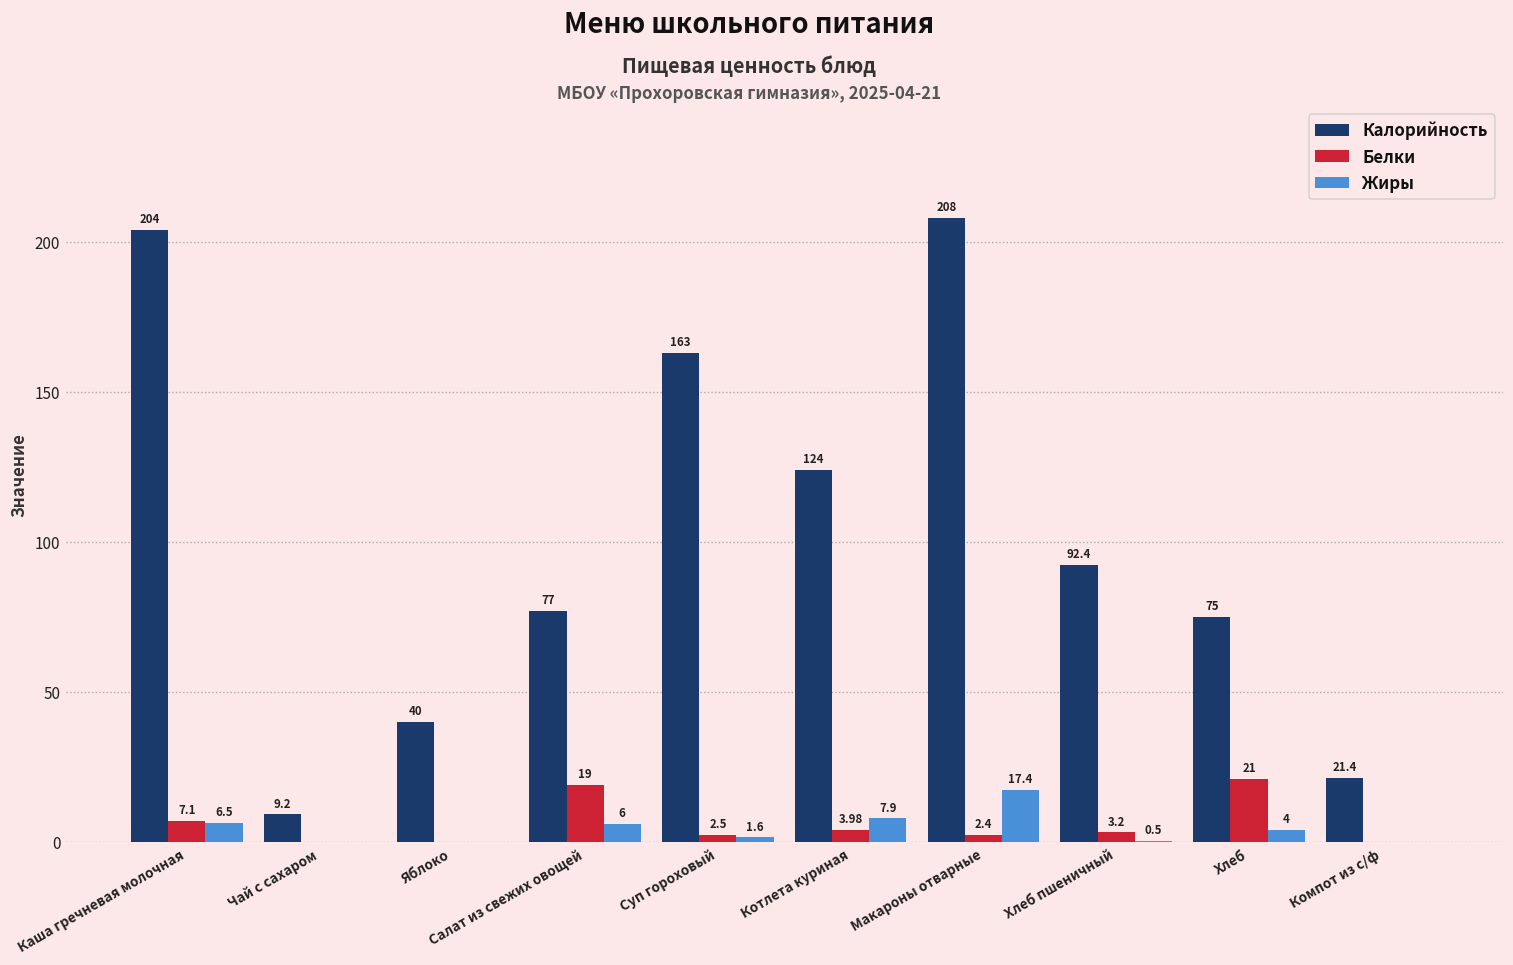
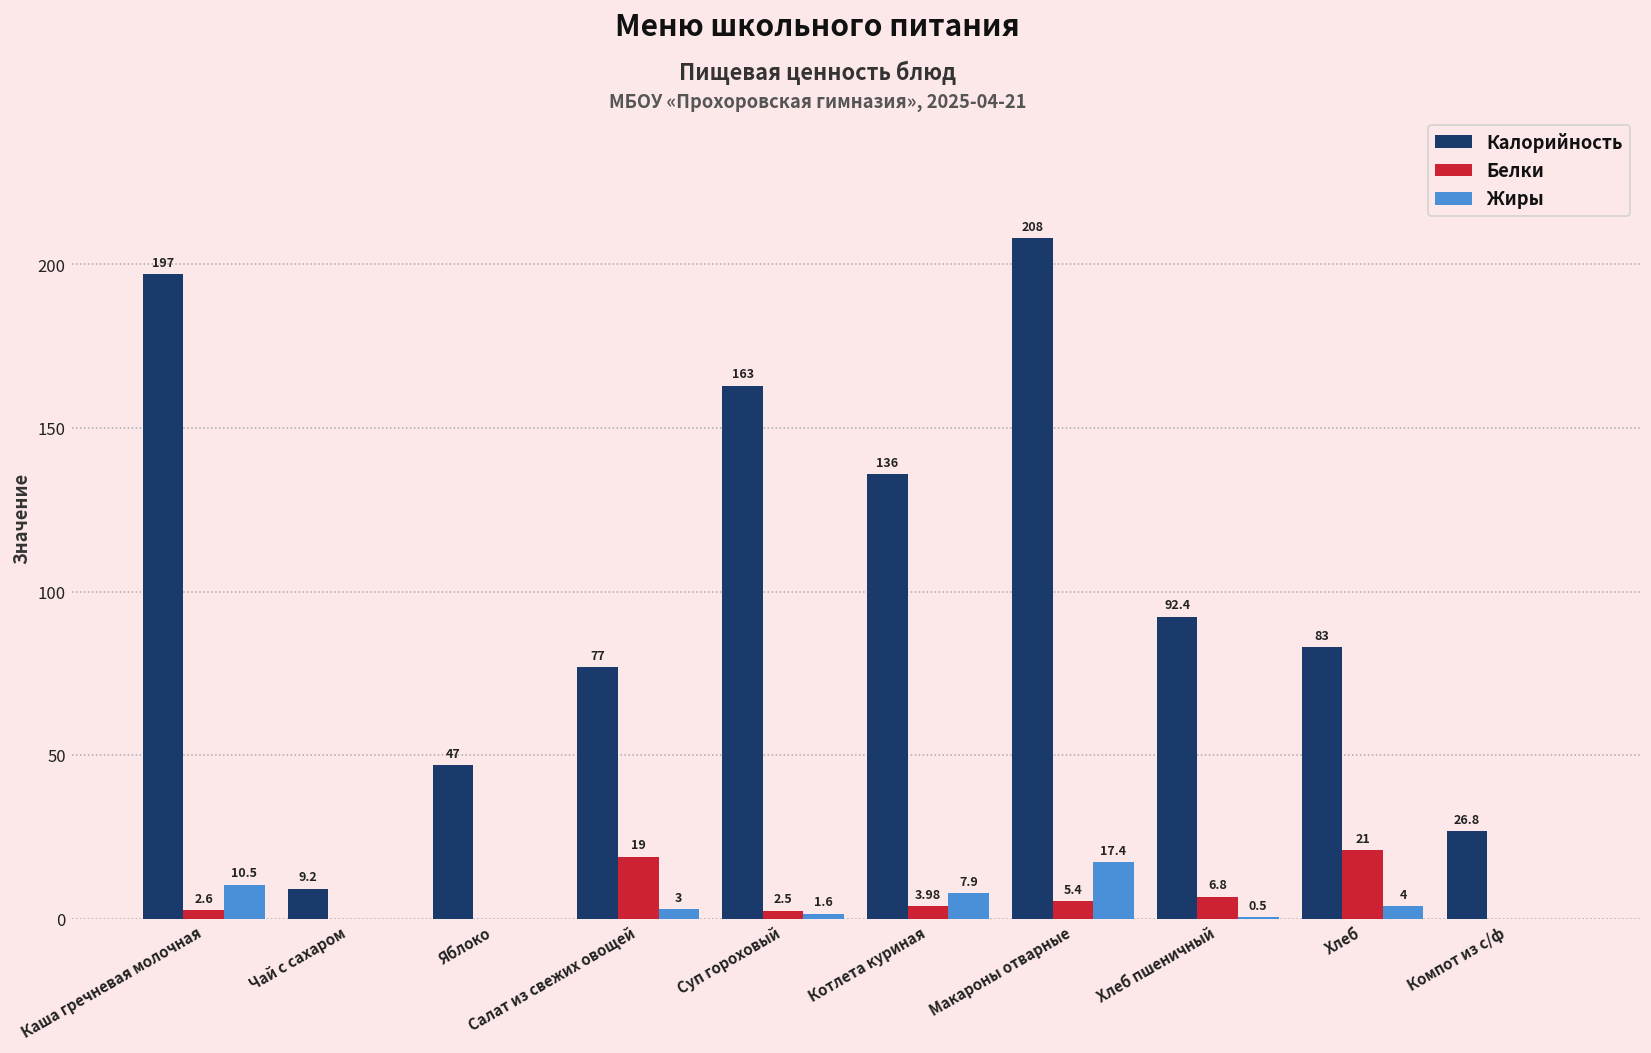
  {
    "Калорийность": {
-     "Каша гречневая молочная": 204,
+     "Каша гречневая молочная": 197,
      "Чай с сахаром": 9.2,
-     "Яблоко": 40,
+     "Яблоко": 47,
      "Салат из свежих овощей": 77,
      "Суп гороховый": 163,
-     "Котлета куриная": 124,
+     "Котлета куриная": 136,
      "Макароны отварные": 208,
      "Хлеб пшеничный": 92.4,
-     "Хлеб": 75,
-     "Компот из с/ф": 21.4
+     "Хлеб": 83,
+     "Компот из с/ф": 26.8
    },
    "Белки": {
-     "Каша гречневая молочная": 7.1,
+     "Каша гречневая молочная": 2.6,
      "Салат из свежих овощей": 19,
      "Суп гороховый": 2.5,
      "Котлета куриная": 3.98,
-     "Макароны отварные": 2.4,
-     "Хлеб пшеничный": 3.2,
+     "Макароны отварные": 5.4,
+     "Хлеб пшеничный": 6.8,
      "Хлеб": 21
    },
    "Жиры": {
-     "Каша гречневая молочная": 6.5,
-     "Салат из свежих овощей": 6,
+     "Каша гречневая молочная": 10.5,
+     "Салат из свежих овощей": 3,
      "Суп гороховый": 1.6,
      "Котлета куриная": 7.9,
      "Макароны отварные": 17.4,
      "Хлеб пшеничный": 0.5,
      "Хлеб": 4
    }
  }
